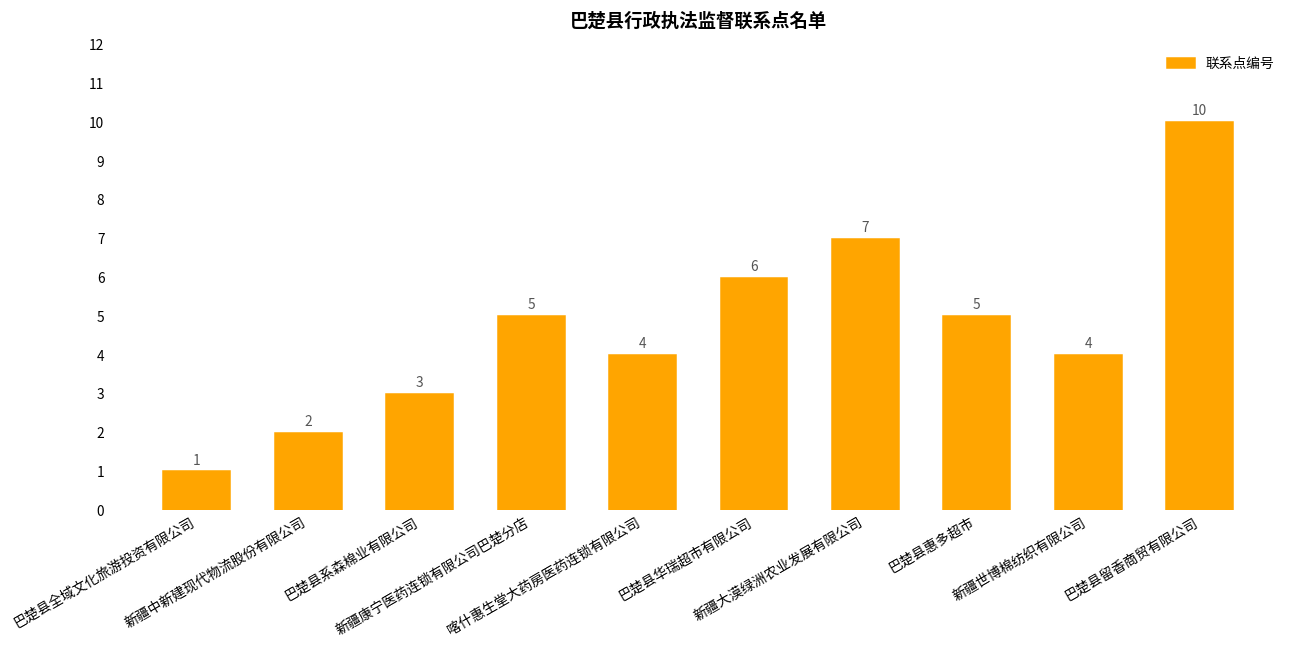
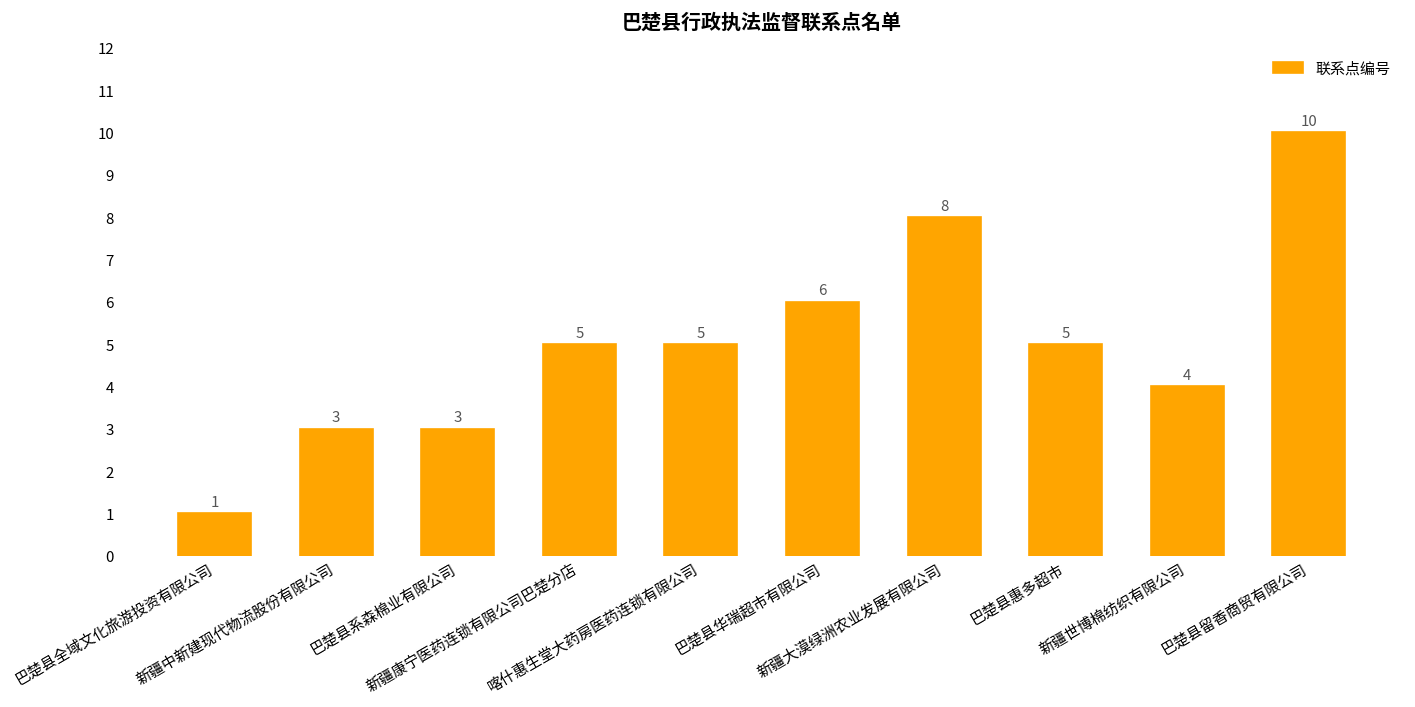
  {
    "巴楚县全域文化旅游投资有限公司": 1,
-   "新疆中新建现代物流股份有限公司": 2,
+   "新疆中新建现代物流股份有限公司": 3,
    "巴楚县系森棉业有限公司": 3,
    "新疆康宁医药连锁有限公司巴楚分店": 5,
-   "喀什惠生堂大药房医药连锁有限公司": 4,
+   "喀什惠生堂大药房医药连锁有限公司": 5,
    "巴楚县华瑞超市有限公司": 6,
-   "新疆大漠绿洲农业发展有限公司": 7,
+   "新疆大漠绿洲农业发展有限公司": 8,
    "巴楚县惠多超市": 5,
    "新疆世博棉纺织有限公司": 4,
    "巴楚县留香商贸有限公司": 10
  }
